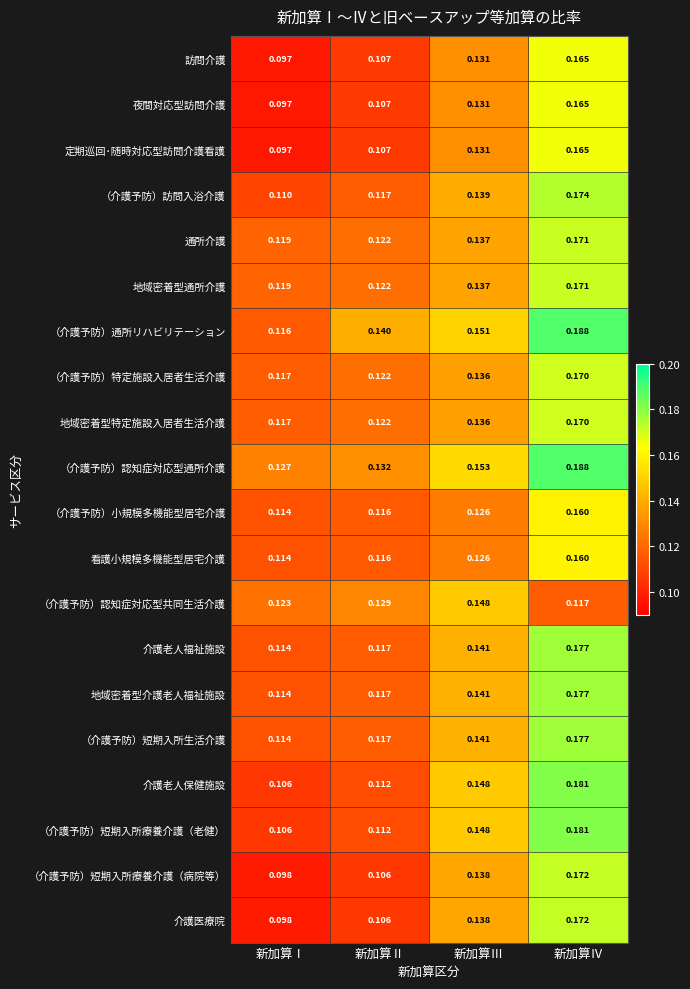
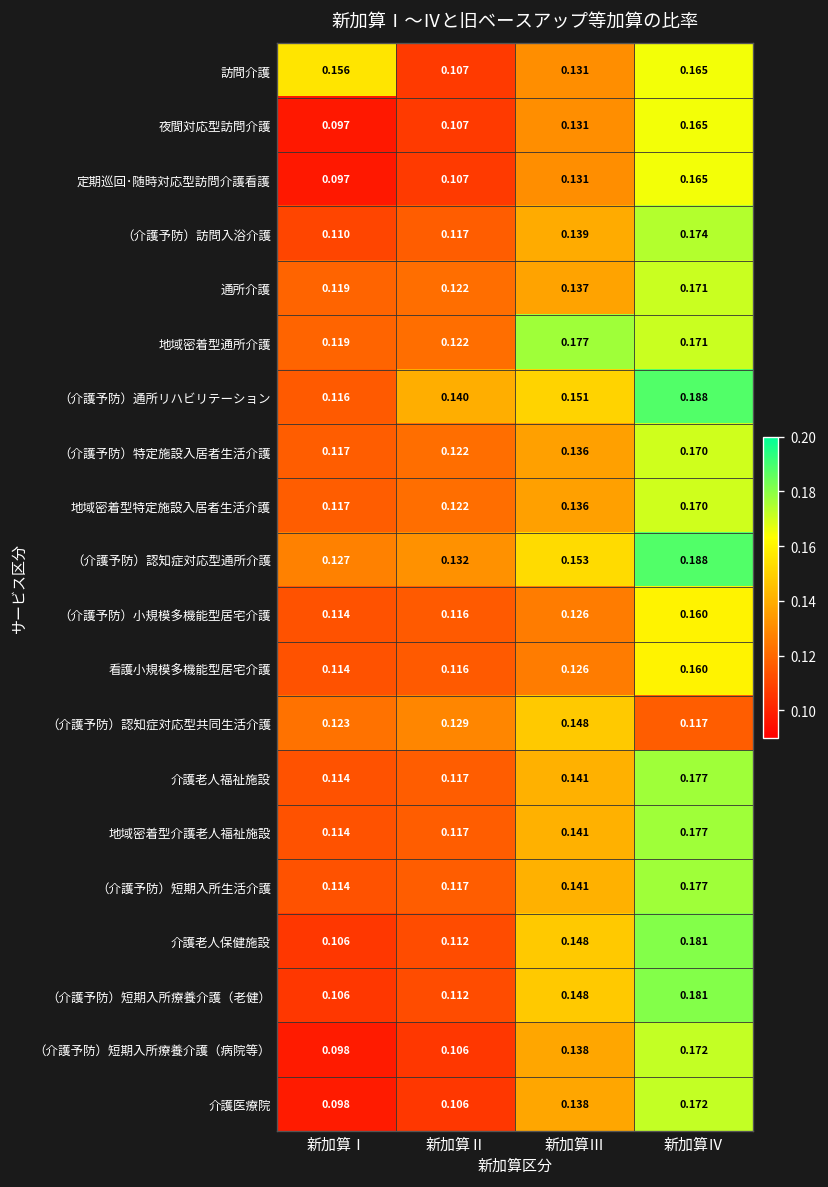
  {
    "訪問介護": {
-     "新加算Ⅰ": 0.097,
+     "新加算Ⅰ": 0.156,
      "新加算Ⅱ": 0.107,
      "新加算Ⅲ": 0.131,
      "新加算Ⅳ": 0.165
    },
    "夜間対応型訪問介護": {
      "新加算Ⅰ": 0.097,
      "新加算Ⅱ": 0.107,
      "新加算Ⅲ": 0.131,
      "新加算Ⅳ": 0.165
    },
    "定期巡回･随時対応型訪問介護看護": {
      "新加算Ⅰ": 0.097,
      "新加算Ⅱ": 0.107,
      "新加算Ⅲ": 0.131,
      "新加算Ⅳ": 0.165
    },
    "（介護予防）訪問入浴介護": {
      "新加算Ⅰ": 0.110,
      "新加算Ⅱ": 0.117,
      "新加算Ⅲ": 0.139,
      "新加算Ⅳ": 0.174
    },
    "通所介護": {
      "新加算Ⅰ": 0.119,
      "新加算Ⅱ": 0.122,
      "新加算Ⅲ": 0.137,
      "新加算Ⅳ": 0.171
    },
    "地域密着型通所介護": {
      "新加算Ⅰ": 0.119,
      "新加算Ⅱ": 0.122,
-     "新加算Ⅲ": 0.137,
+     "新加算Ⅲ": 0.177,
      "新加算Ⅳ": 0.171
    },
    "（介護予防）通所リハビリテーション": {
      "新加算Ⅰ": 0.116,
      "新加算Ⅱ": 0.140,
      "新加算Ⅲ": 0.151,
      "新加算Ⅳ": 0.188
    },
    "（介護予防）特定施設入居者生活介護": {
      "新加算Ⅰ": 0.117,
      "新加算Ⅱ": 0.122,
      "新加算Ⅲ": 0.136,
      "新加算Ⅳ": 0.170
    },
    "地域密着型特定施設入居者生活介護": {
      "新加算Ⅰ": 0.117,
      "新加算Ⅱ": 0.122,
      "新加算Ⅲ": 0.136,
      "新加算Ⅳ": 0.170
    },
    "（介護予防）認知症対応型通所介護": {
      "新加算Ⅰ": 0.127,
      "新加算Ⅱ": 0.132,
      "新加算Ⅲ": 0.153,
      "新加算Ⅳ": 0.188
    },
    "（介護予防）小規模多機能型居宅介護": {
      "新加算Ⅰ": 0.114,
      "新加算Ⅱ": 0.116,
      "新加算Ⅲ": 0.126,
      "新加算Ⅳ": 0.160
    },
    "看護小規模多機能型居宅介護": {
      "新加算Ⅰ": 0.114,
      "新加算Ⅱ": 0.116,
      "新加算Ⅲ": 0.126,
      "新加算Ⅳ": 0.160
    },
    "（介護予防）認知症対応型共同生活介護": {
      "新加算Ⅰ": 0.123,
      "新加算Ⅱ": 0.129,
      "新加算Ⅲ": 0.148,
      "新加算Ⅳ": 0.117
    },
    "介護老人福祉施設": {
      "新加算Ⅰ": 0.114,
      "新加算Ⅱ": 0.117,
      "新加算Ⅲ": 0.141,
      "新加算Ⅳ": 0.177
    },
    "地域密着型介護老人福祉施設": {
      "新加算Ⅰ": 0.114,
      "新加算Ⅱ": 0.117,
      "新加算Ⅲ": 0.141,
      "新加算Ⅳ": 0.177
    },
    "（介護予防）短期入所生活介護": {
      "新加算Ⅰ": 0.114,
      "新加算Ⅱ": 0.117,
      "新加算Ⅲ": 0.141,
      "新加算Ⅳ": 0.177
    },
    "介護老人保健施設": {
      "新加算Ⅰ": 0.106,
      "新加算Ⅱ": 0.112,
      "新加算Ⅲ": 0.148,
      "新加算Ⅳ": 0.181
    },
    "（介護予防）短期入所療養介護（老健）": {
      "新加算Ⅰ": 0.106,
      "新加算Ⅱ": 0.112,
      "新加算Ⅲ": 0.148,
      "新加算Ⅳ": 0.181
    },
    "（介護予防）短期入所療養介護（病院等）": {
      "新加算Ⅰ": 0.098,
      "新加算Ⅱ": 0.106,
      "新加算Ⅲ": 0.138,
      "新加算Ⅳ": 0.172
    },
    "介護医療院": {
      "新加算Ⅰ": 0.098,
      "新加算Ⅱ": 0.106,
      "新加算Ⅲ": 0.138,
      "新加算Ⅳ": 0.172
    }
  }
